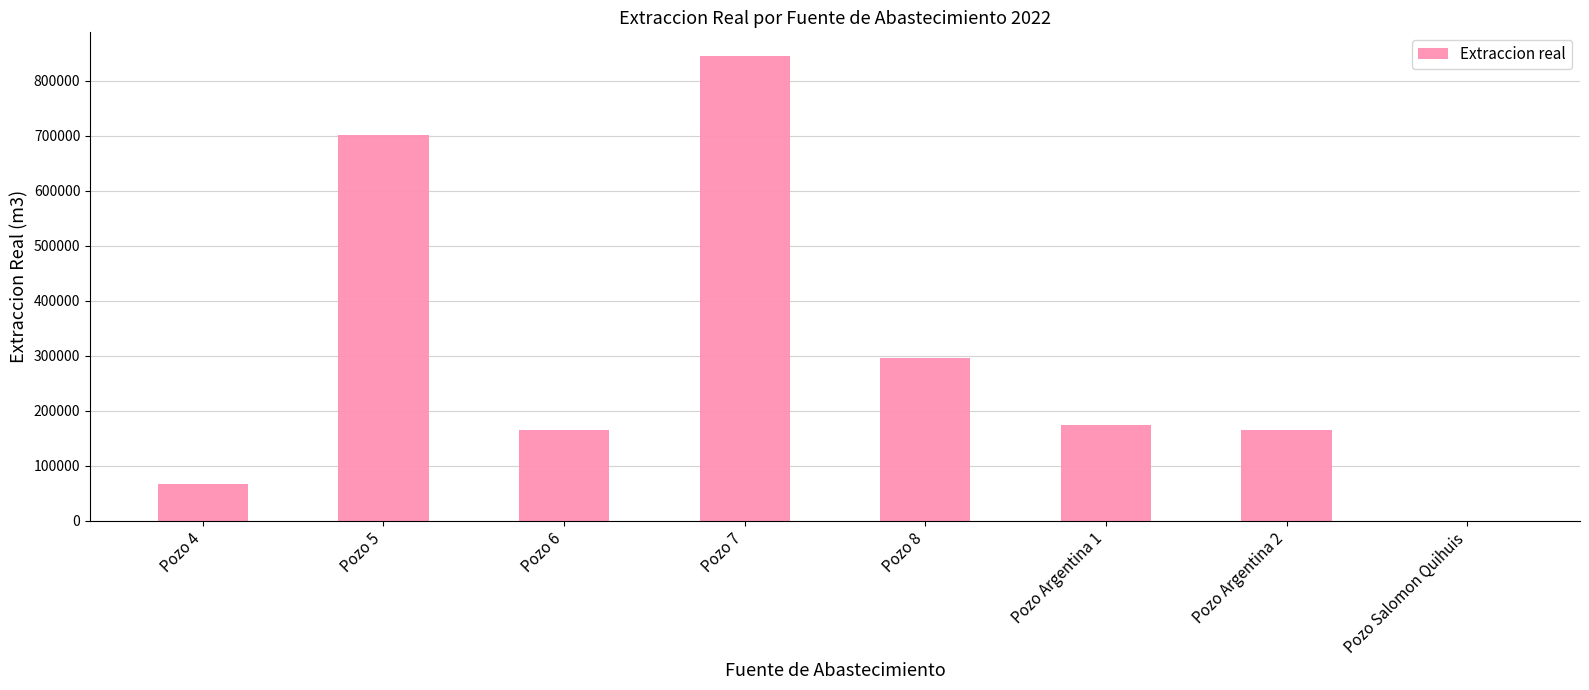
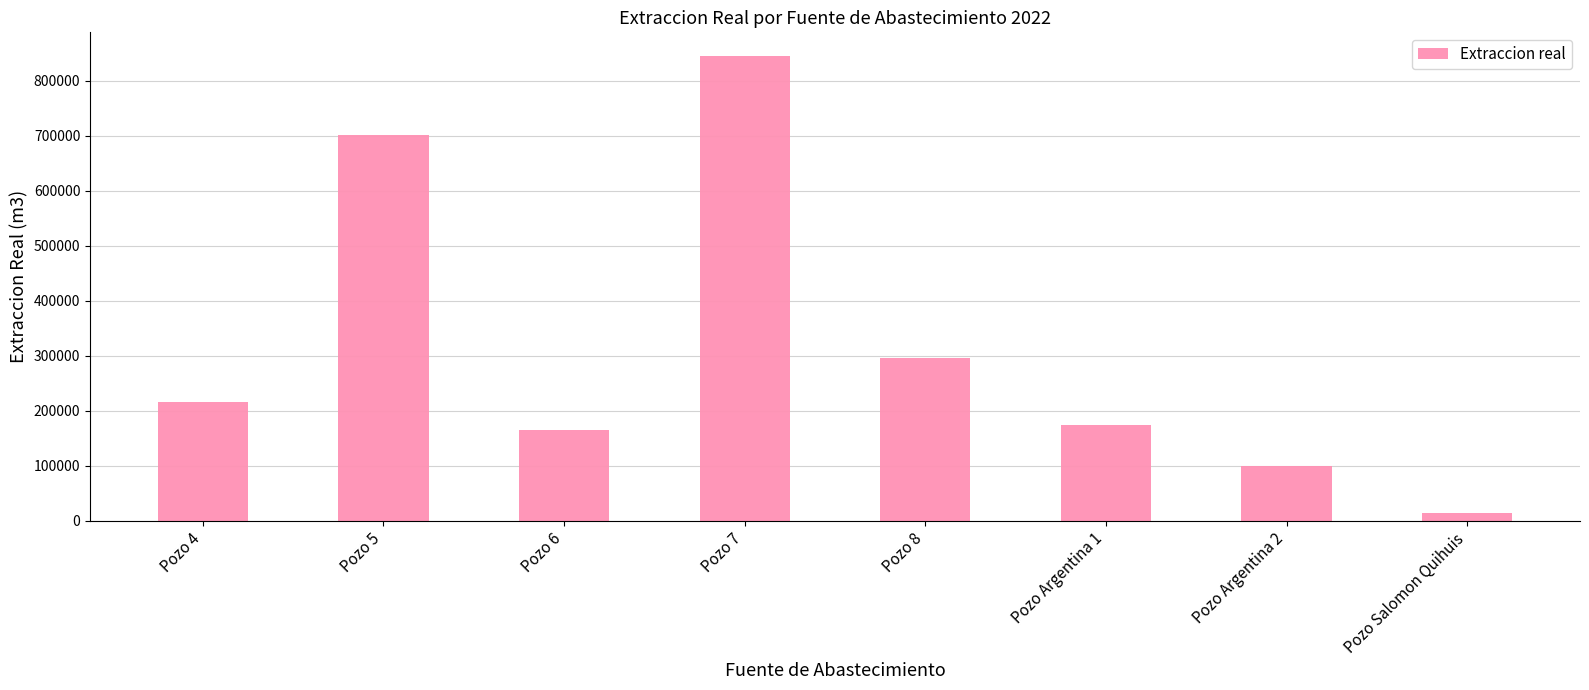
  {
-   "Pozo 4": 70000,
+   "Pozo 4": 220000,
    "Pozo 5": 700000,
    "Pozo 6": 170000,
    "Pozo 7": 850000,
    "Pozo 8": 300000,
    "Pozo Argentina 1": 170000,
-   "Pozo Argentina 2": 170000,
-   "Pozo Salomon Quihuis": 0
+   "Pozo Argentina 2": 100000,
+   "Pozo Salomon Quihuis": 10000
  }
